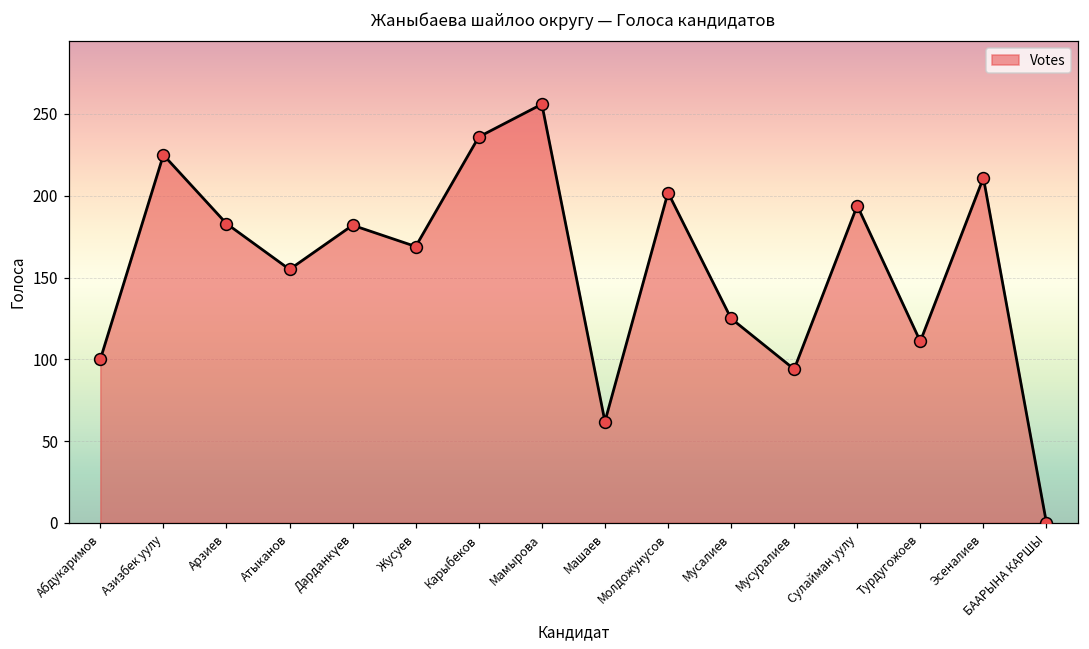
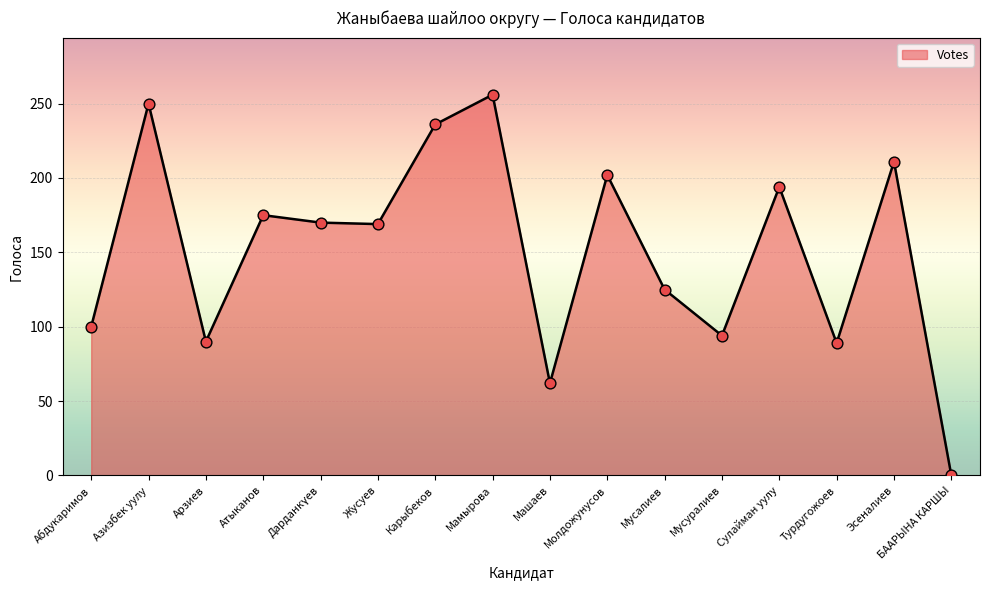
  {
    "Абдукаримов": 100,
-   "Азизбек уулу": 225,
-   "Арзиев": 183,
-   "Атыканов": 155,
-   "Дарданкүев": 182,
+   "Азизбек уулу": 250,
+   "Арзиев": 90,
+   "Атыканов": 175,
+   "Дарданкүев": 170,
    "Жусуев": 169,
    "Карыбеков": 236,
    "Мамырова": 256,
    "Машаев": 62,
    "Молдожунусов": 202,
    "Мусалиев": 125,
    "Мусуралиев": 94,
    "Сулайман уулу": 194,
-   "Турдугожоев": 111,
+   "Турдугожоев": 89,
    "Эсеналиев": 211,
    "БААРЫНА КАРШЫ": 0
  }
